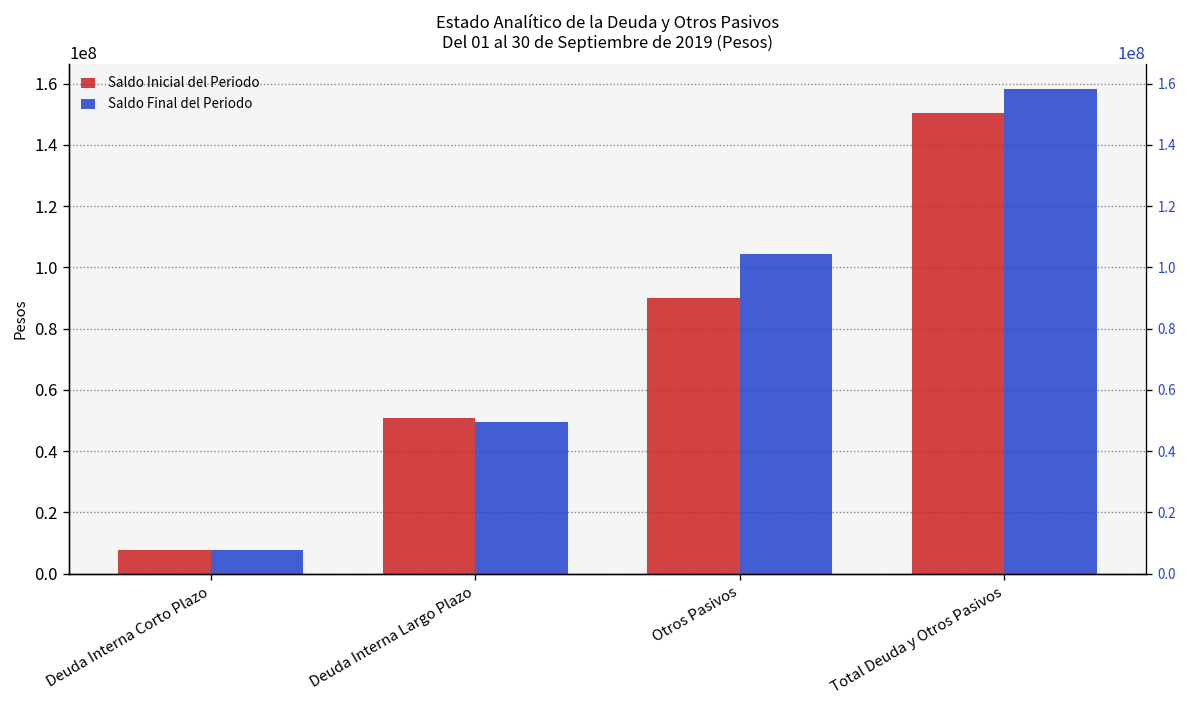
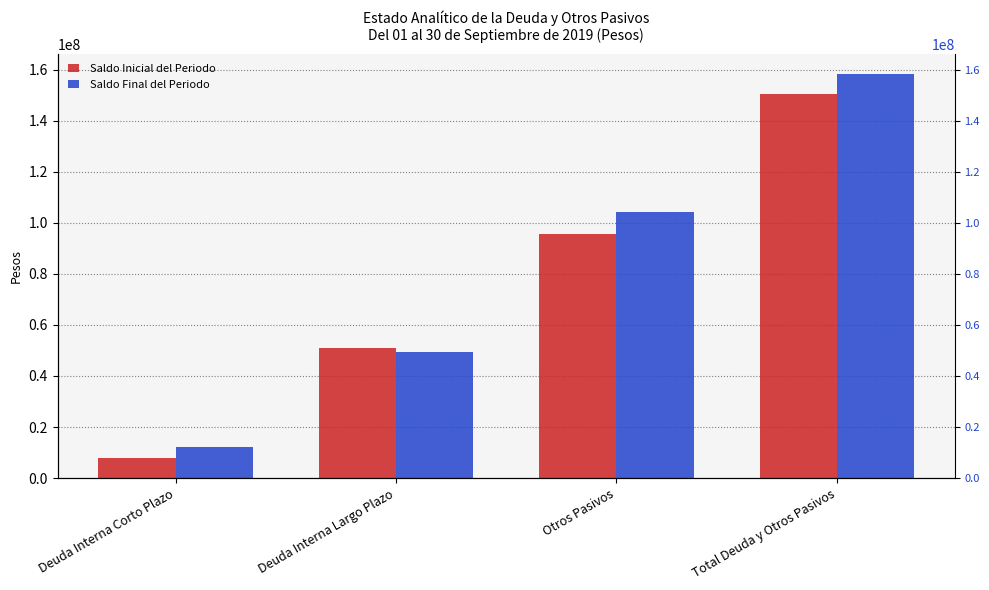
  {
    "Saldo Inicial del Periodo": {
      "Deuda Interna Corto Plazo": 8000000,
      "Deuda Interna Largo Plazo": 51000000,
-     "Otros Pasivos": 90000000,
+     "Otros Pasivos": 96000000,
      "Total Deuda y Otros Pasivos": 150000000
    },
    "Saldo Final del Periodo": {
-     "Deuda Interna Corto Plazo": 8000000,
+     "Deuda Interna Corto Plazo": 12000000,
      "Deuda Interna Largo Plazo": 49000000,
      "Otros Pasivos": 104000000,
      "Total Deuda y Otros Pasivos": 158000000
    }
  }
